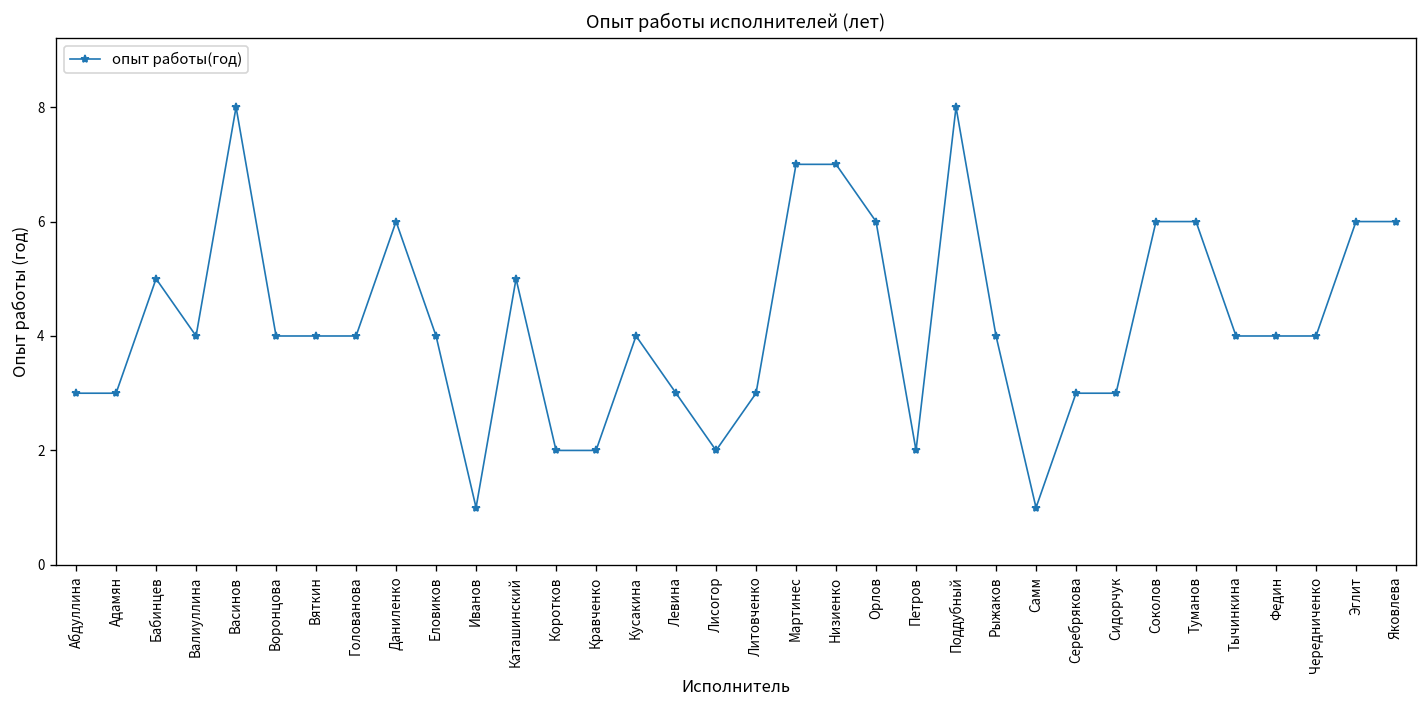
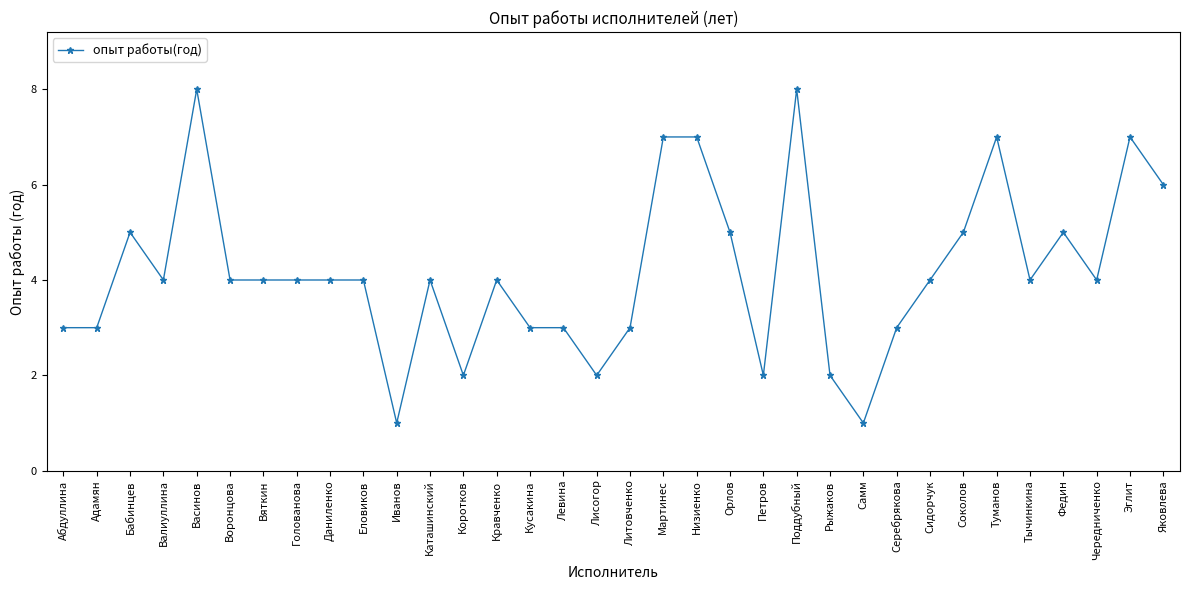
  {
    "Абдуллина": 3,
    "Адамян": 3,
    "Бабинцев": 5,
    "Валиуллина": 4,
    "Васинов": 8,
    "Воронцова": 4,
    "Вяткин": 4,
    "Голованова": 4,
-   "Даниленко": 6,
+   "Даниленко": 4,
    "Еловиков": 4,
    "Иванов": 1,
-   "Каташинский": 5,
+   "Каташинский": 4,
    "Коротков": 2,
-   "Кравченко": 2,
-   "Кусакина": 4,
+   "Кравченко": 4,
+   "Кусакина": 3,
    "Левина": 3,
    "Лисогор": 2,
    "Литовченко": 3,
    "Мартинес": 7,
    "Низиенко": 7,
-   "Орлов": 6,
+   "Орлов": 5,
    "Петров": 2,
    "Поддубный": 8,
-   "Рыжаков": 4,
+   "Рыжаков": 2,
    "Самм": 1,
    "Серебрякова": 3,
-   "Сидорчук": 3,
-   "Соколов": 6,
-   "Туманов": 6,
+   "Сидорчук": 4,
+   "Соколов": 5,
+   "Туманов": 7,
    "Тычинкина": 4,
-   "Федин": 4,
+   "Федин": 5,
    "Чередниченко": 4,
-   "Эглит": 6,
+   "Эглит": 7,
    "Яковлева": 6
  }
